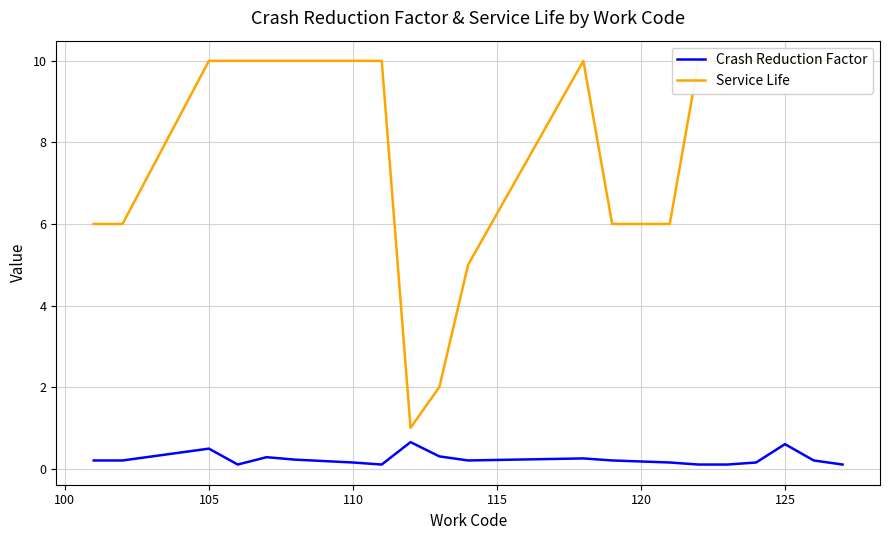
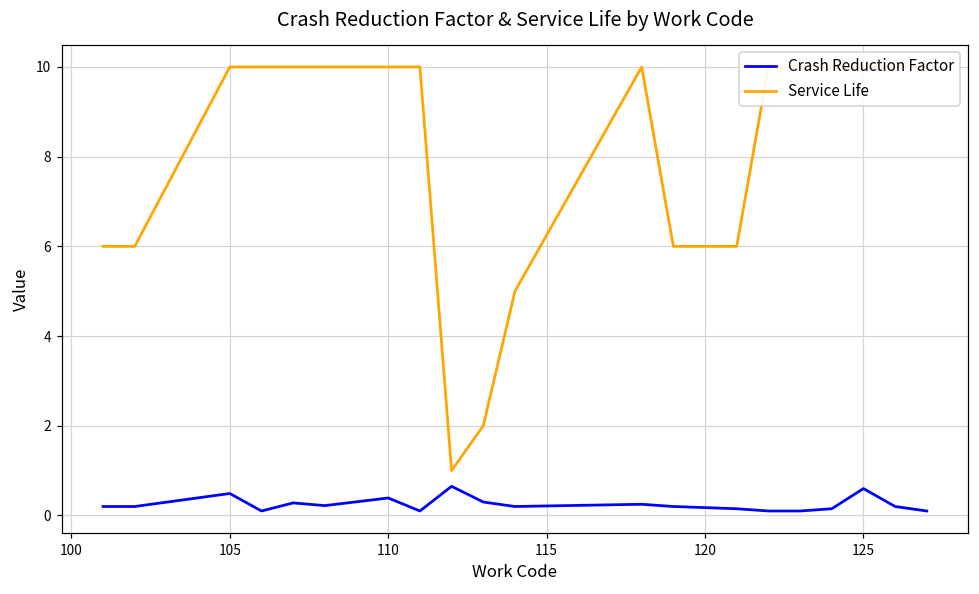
  {
    "Crash Reduction Factor": {
      "105": 0.5,
-     "110": 0.2,
+     "110": 0.4,
      "125": 0.6
    },
    "Service Life": {
      "105": 10.0,
      "110": 10.0
    }
  }
